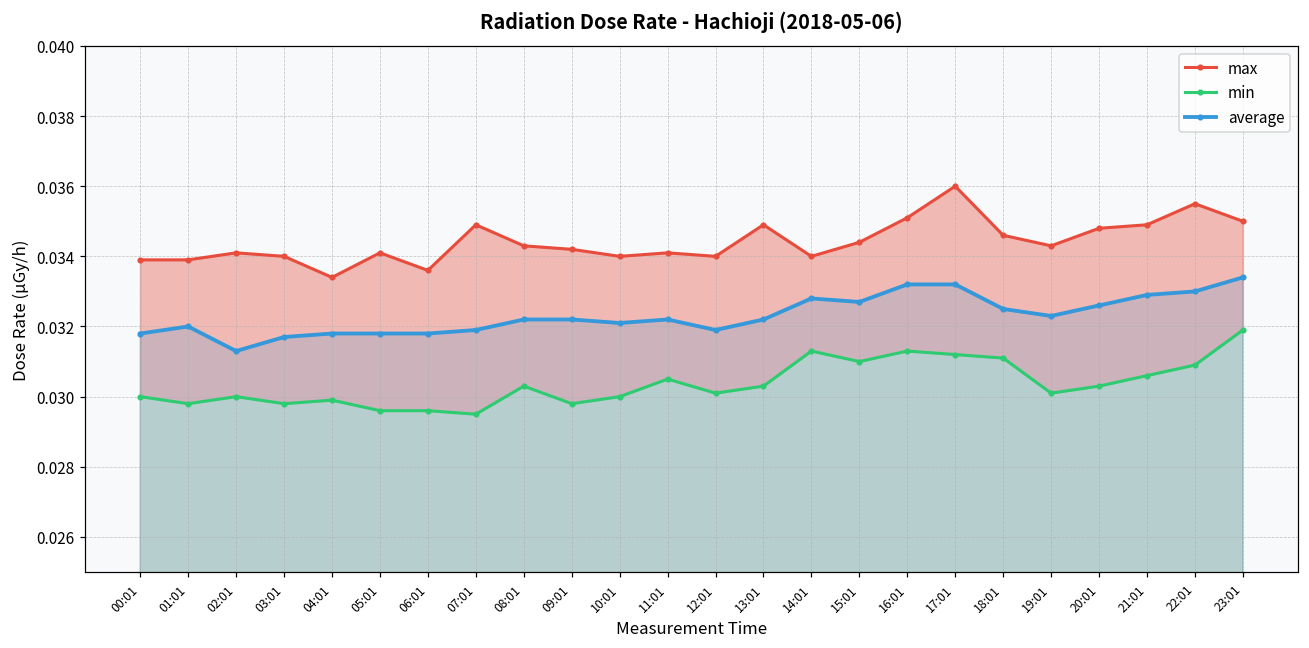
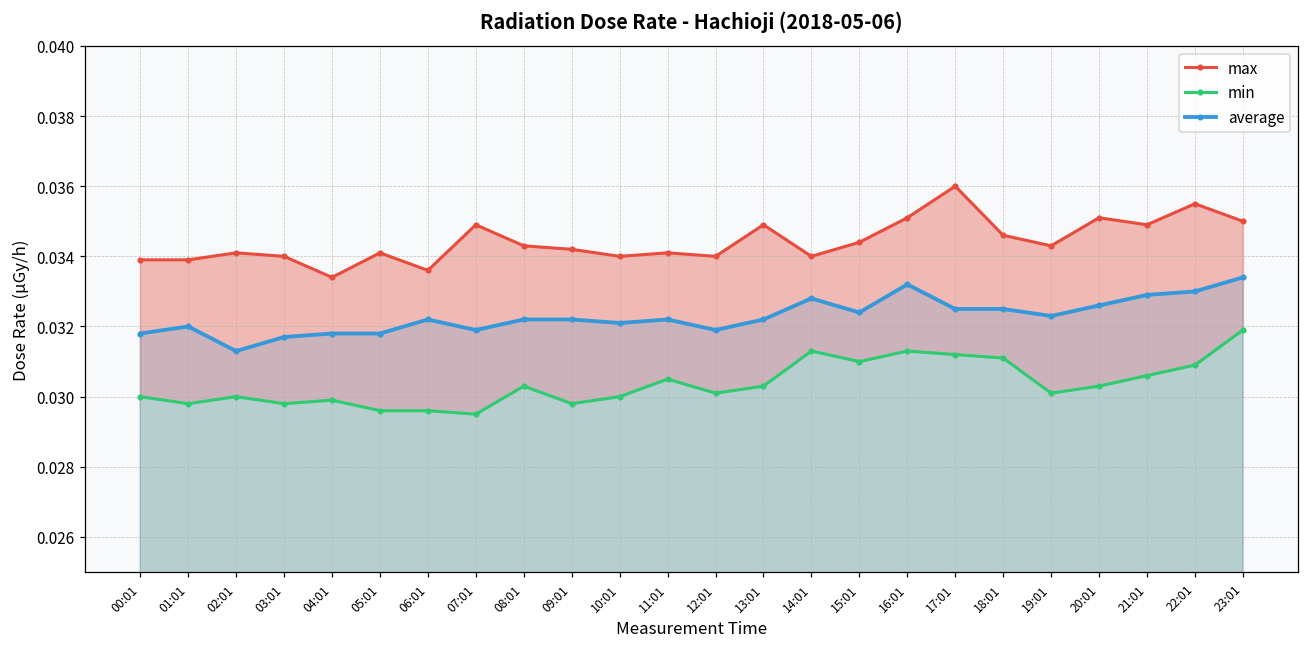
  {
    "max": {
      "00:01": 0.0339,
      "01:01": 0.0339,
      "02:01": 0.0341,
      "03:01": 0.0340,
      "04:01": 0.0334,
      "05:01": 0.0341,
      "06:01": 0.0336,
      "07:01": 0.0349,
      "08:01": 0.0343,
      "09:01": 0.0342,
      "10:01": 0.0340,
      "11:01": 0.0341,
      "12:01": 0.0340,
      "13:01": 0.0349,
      "14:01": 0.0340,
      "15:01": 0.0344,
      "16:01": 0.0351,
      "17:01": 0.0360,
      "18:01": 0.0346,
      "19:01": 0.0343,
-     "20:01": 0.0348,
+     "20:01": 0.0351,
      "21:01": 0.0349,
      "22:01": 0.0355,
      "23:01": 0.0350
    },
    "min": {
      "00:01": 0.0300,
      "01:01": 0.0298,
      "02:01": 0.0300,
      "03:01": 0.0298,
      "04:01": 0.0299,
      "05:01": 0.0296,
      "06:01": 0.0296,
      "07:01": 0.0295,
      "08:01": 0.0303,
      "09:01": 0.0298,
      "10:01": 0.0300,
      "11:01": 0.0305,
      "12:01": 0.0301,
      "13:01": 0.0303,
      "14:01": 0.0313,
      "15:01": 0.0310,
      "16:01": 0.0313,
      "17:01": 0.0312,
      "18:01": 0.0311,
      "19:01": 0.0301,
      "20:01": 0.0303,
      "21:01": 0.0306,
      "22:01": 0.0309,
      "23:01": 0.0319
    },
    "average": {
      "00:01": 0.0318,
      "01:01": 0.0320,
      "02:01": 0.0313,
      "03:01": 0.0317,
      "04:01": 0.0318,
      "05:01": 0.0318,
-     "06:01": 0.0318,
+     "06:01": 0.0322,
      "07:01": 0.0319,
      "08:01": 0.0322,
      "09:01": 0.0322,
      "10:01": 0.0321,
      "11:01": 0.0322,
      "12:01": 0.0319,
      "13:01": 0.0322,
      "14:01": 0.0328,
-     "15:01": 0.0327,
+     "15:01": 0.0324,
      "16:01": 0.0332,
-     "17:01": 0.0332,
+     "17:01": 0.0325,
      "18:01": 0.0325,
      "19:01": 0.0323,
      "20:01": 0.0326,
      "21:01": 0.0329,
      "22:01": 0.0330,
      "23:01": 0.0334
    }
  }
